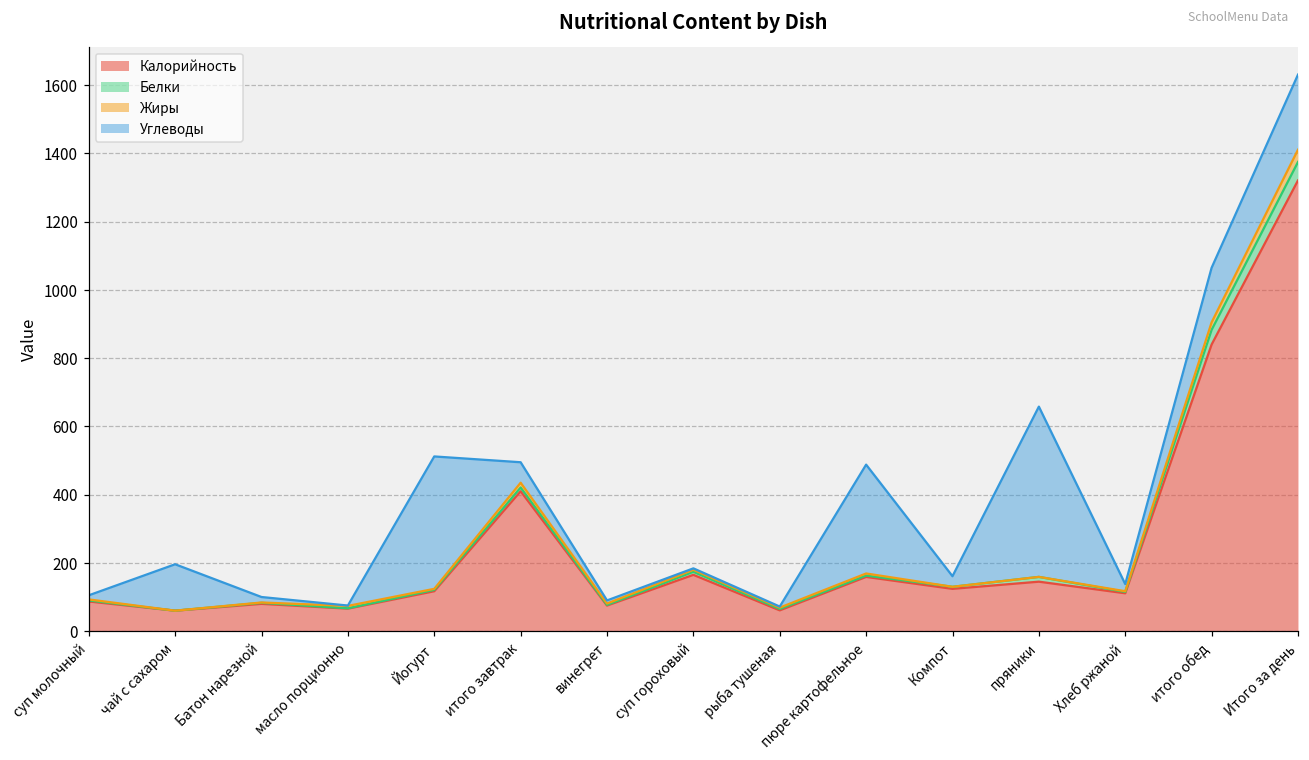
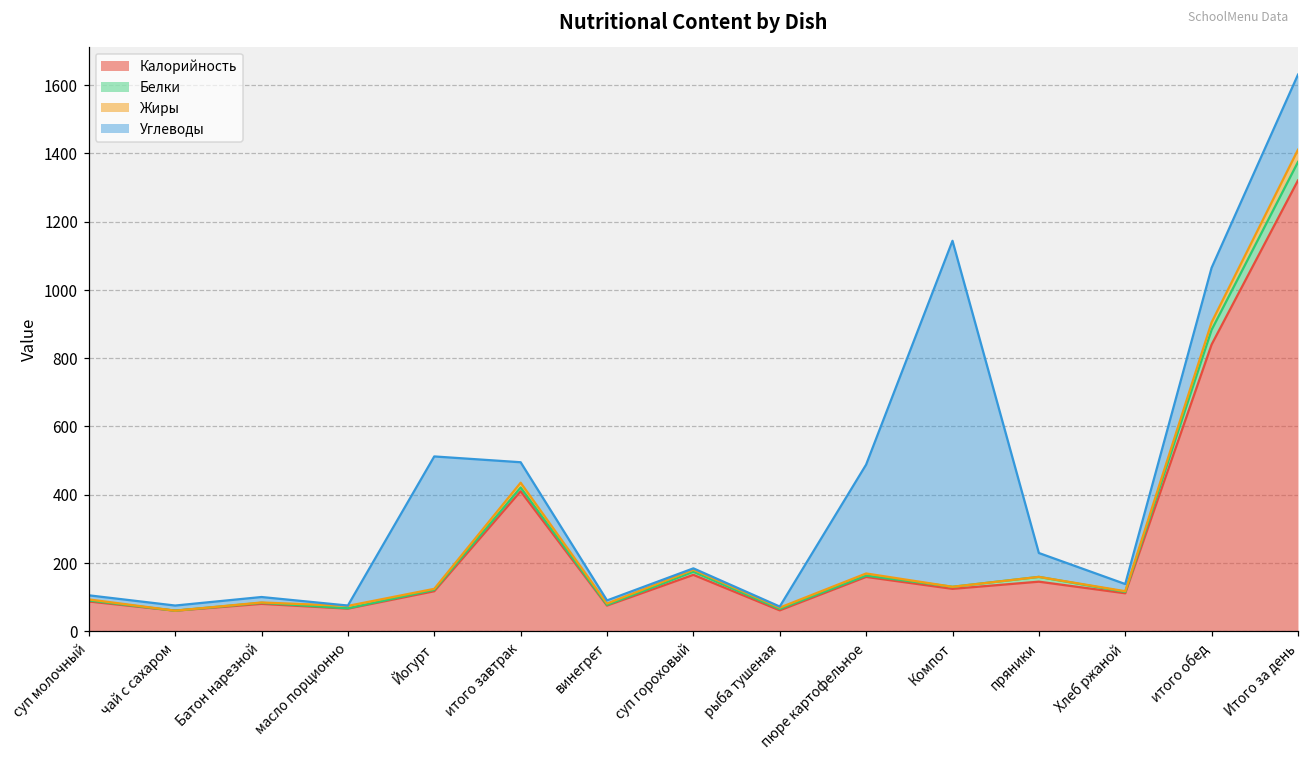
  {
    "Калорийность": {
      "итого завтрак": 410,
      "суп гороховый": 170,
      "пряники": 150,
      "итого обед": 840,
      "Итого за день": 1320
    },
    "Белки": {
      "итого завтрак": 10,
      "итого обед": 40,
      "Итого за день": 50
    },
    "Жиры": {
      "итого завтрак": 10,
      "итого обед": 20,
      "Итого за день": 40
    },
    "Углеводы": {
      "суп молочный": 10,
-     "чай с сахаром": 140,
+     "чай с сахаром": 20,
      "Батон нарезной": 20,
      "Йогурт": 390,
      "итого завтрак": 60,
      "винегрет": 10,
      "пюре картофельное": 320,
-     "Компот": 30,
-     "пряники": 500,
+     "Компот": 1010,
+     "пряники": 70,
      "Хлеб ржаной": 20,
      "итого обед": 160,
      "Итого за день": 220
    }
  }
